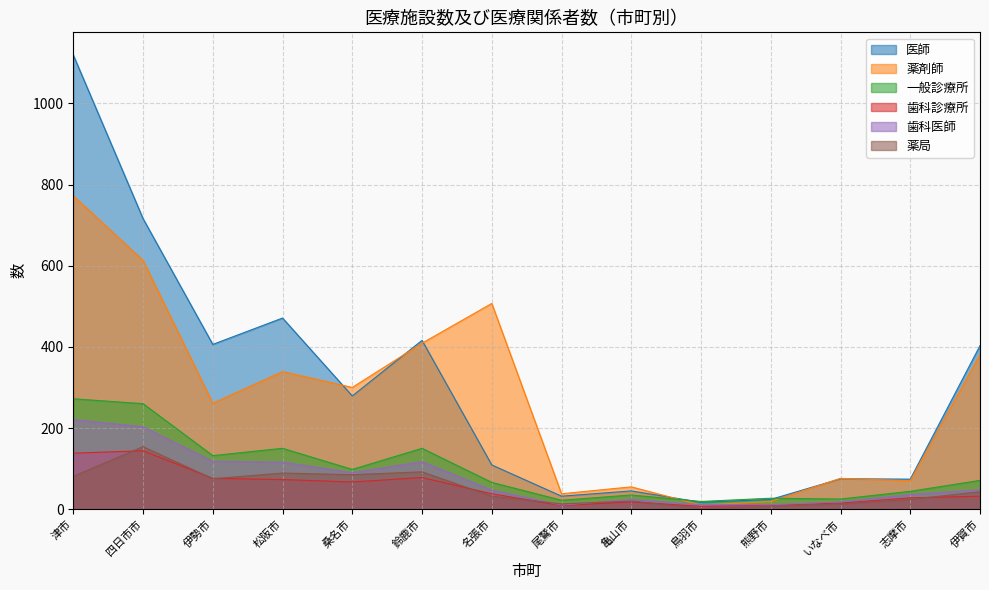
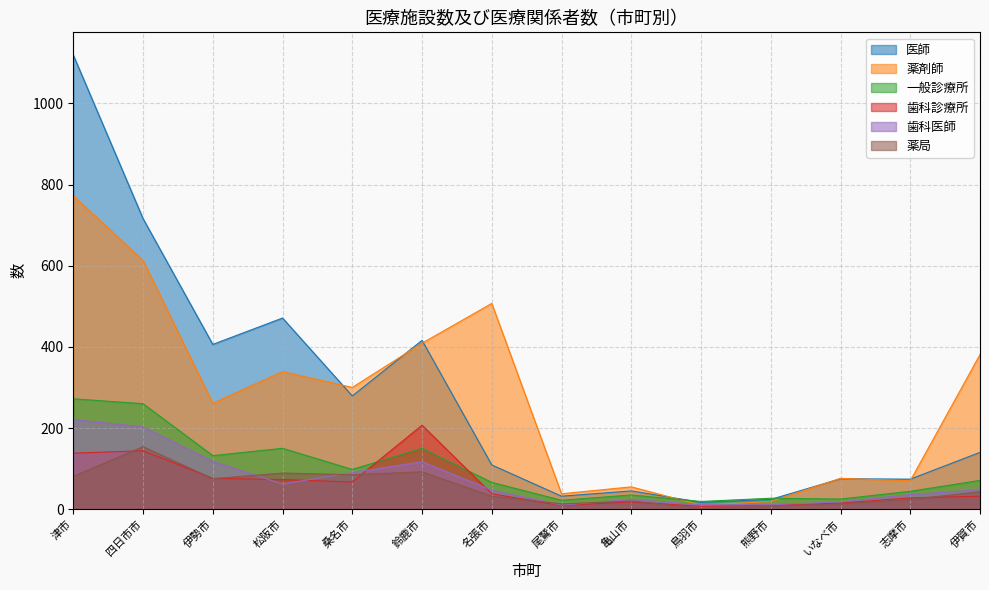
  {
    "医師": {
      "津市": 1120,
      "四日市市": 720,
      "伊勢市": 410,
      "松阪市": 470,
      "桑名市": 280,
      "鈴鹿市": 420,
      "名張市": 110,
      "亀山市": 50,
-     "伊賀市": 400
+     "伊賀市": 140
    },
    "薬剤師": {
      "津市": 770,
      "四日市市": 610,
      "伊勢市": 260,
      "松阪市": 340,
      "桑名市": 300,
      "鈴鹿市": 410,
      "名張市": 510,
      "亀山市": 60,
      "伊賀市": 380
    },
    "一般診療所": {
      "津市": 270,
      "四日市市": 260,
      "伊勢市": 130,
      "松阪市": 150,
      "桑名市": 100,
      "鈴鹿市": 150,
      "名張市": 70,
      "尾鷲市": 20,
      "亀山市": 40,
      "いなべ市": 30,
      "志摩市": 40,
      "伊賀市": 70
    },
    "歯科診療所": {
      "津市": 140,
      "四日市市": 140,
      "松阪市": 70,
      "桑名市": 70,
-     "鈴鹿市": 80,
+     "鈴鹿市": 210,
      "伊賀市": 30
    },
    "歯科医師": {
      "津市": 220,
      "四日市市": 200,
      "伊勢市": 120,
-     "松阪市": 120,
+     "松阪市": 60,
      "鈴鹿市": 120,
      "名張市": 50,
      "志摩市": 40
    },
    "薬局": {
      "津市": 80,
      "四日市市": 150,
      "松阪市": 90,
      "鈴鹿市": 90
    }
  }
